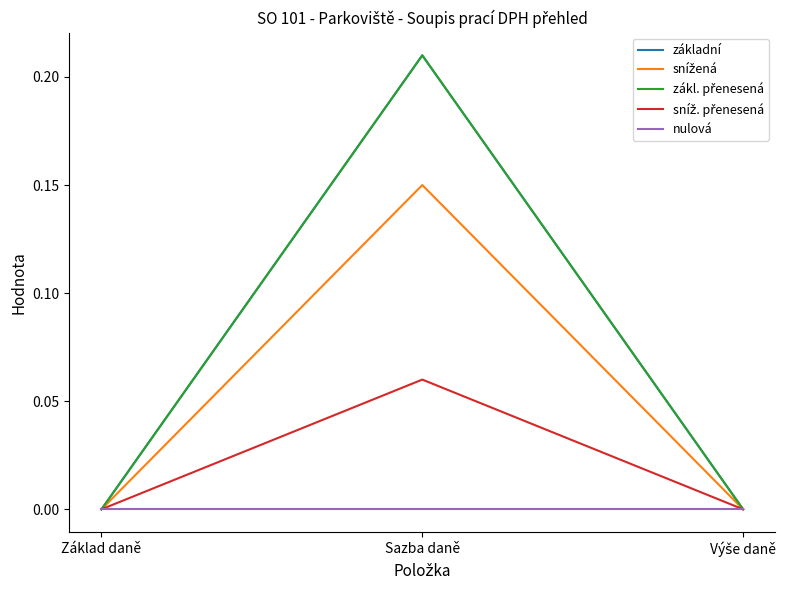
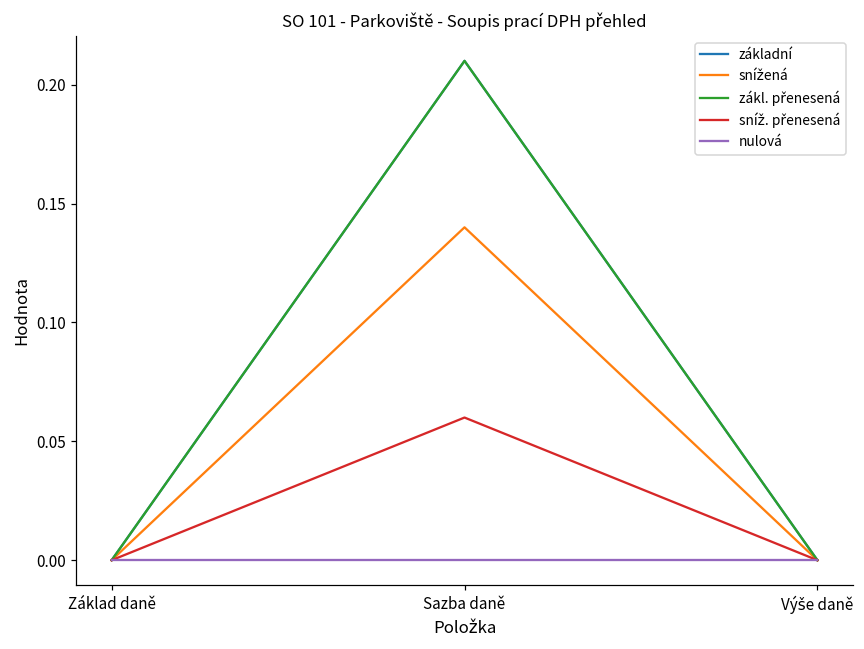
  {
    "zákl. přenesená": {
      "Sazba daně": 0.21
    },
    "snížená": {
-     "Sazba daně": 0.15
+     "Sazba daně": 0.14
    },
    "sníž. přenesená": {
      "Sazba daně": 0.06
    },
    "nulová": {
      "Sazba daně": 0.00
    }
  }
